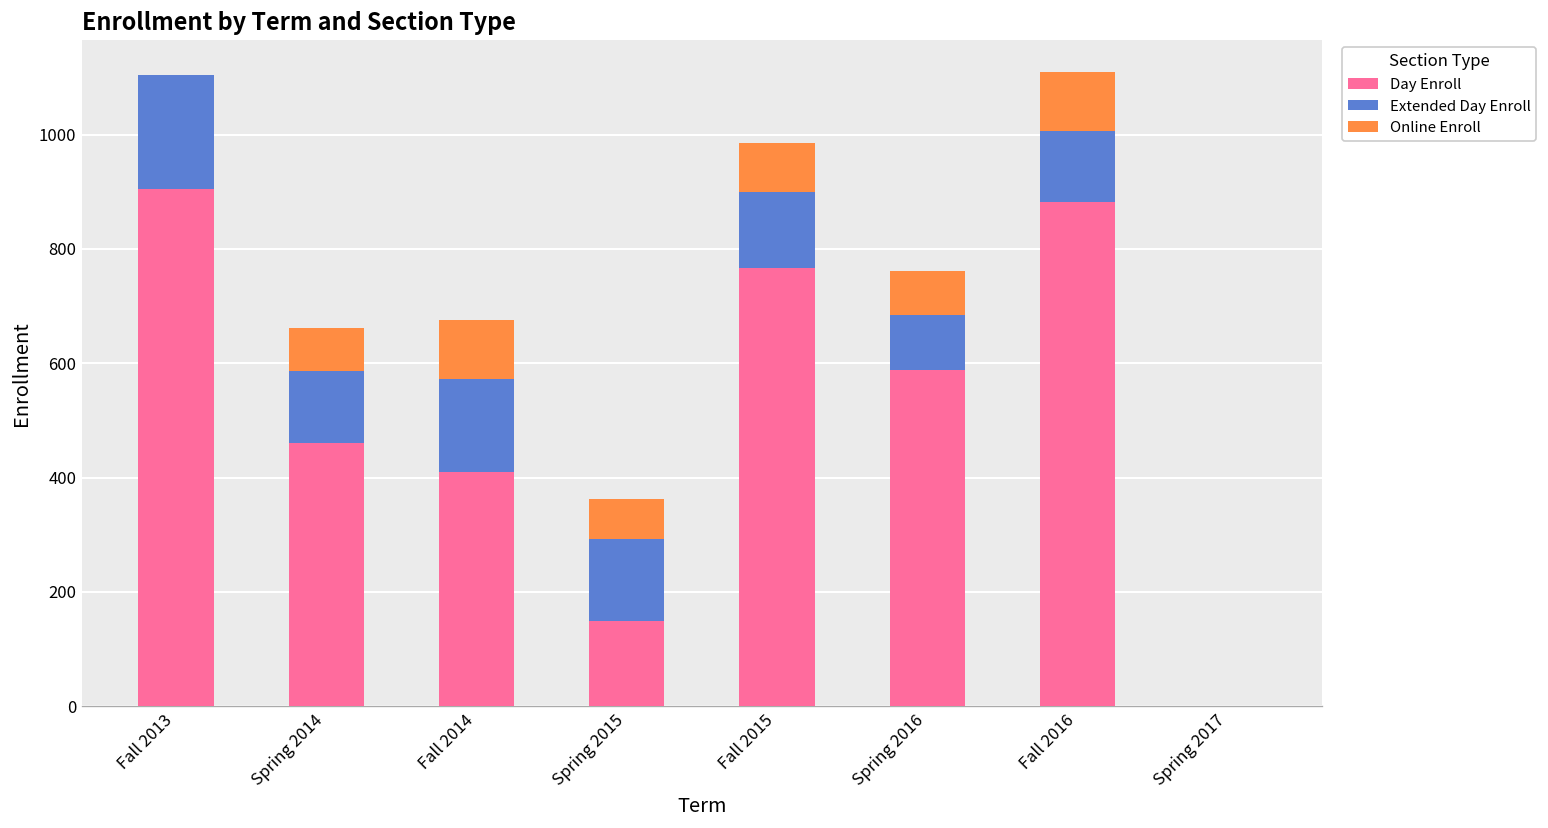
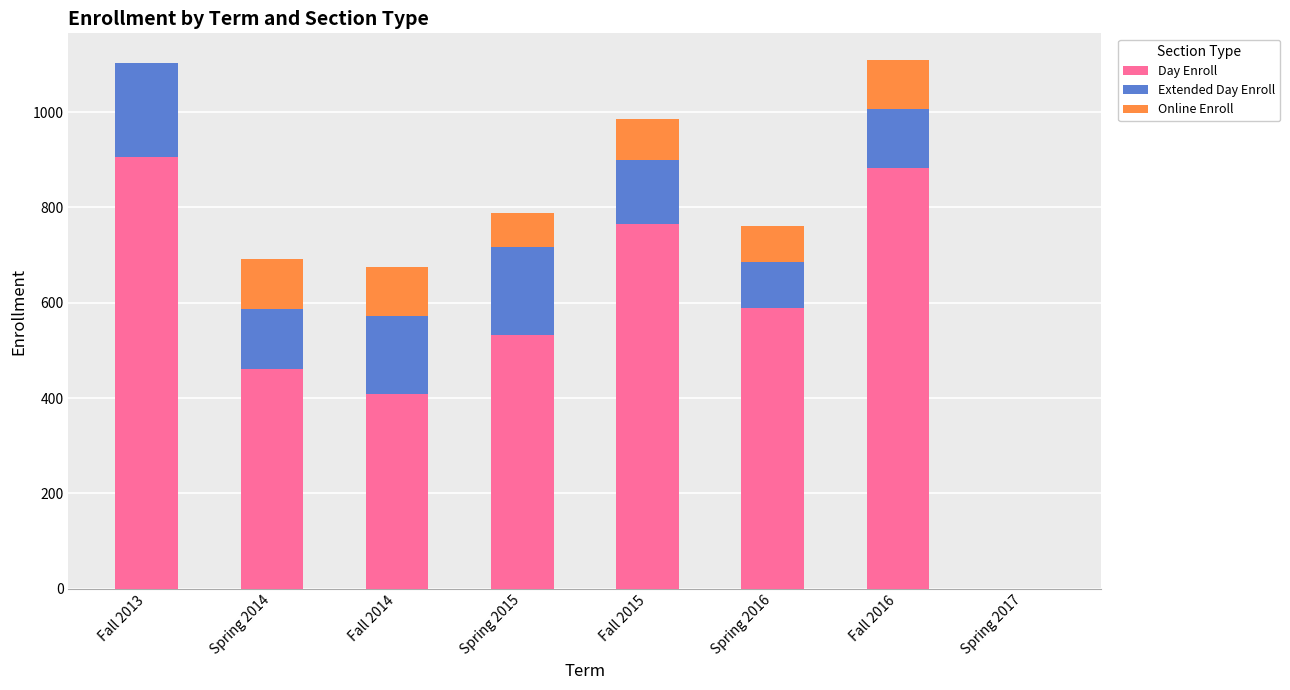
  {
    "Day Enroll": {
      "Fall 2013": 910,
      "Spring 2014": 460,
      "Fall 2014": 410,
-     "Spring 2015": 150,
+     "Spring 2015": 530,
      "Fall 2015": 770,
      "Spring 2016": 590,
      "Fall 2016": 880,
      "Spring 2017": 0
    },
    "Extended Day Enroll": {
      "Fall 2013": 200,
      "Spring 2014": 130,
      "Fall 2014": 160,
-     "Spring 2015": 140,
+     "Spring 2015": 190,
      "Fall 2015": 130,
      "Spring 2016": 100,
      "Fall 2016": 120,
      "Spring 2017": 0
    },
    "Online Enroll": {
      "Fall 2013": 0,
-     "Spring 2014": 80,
+     "Spring 2014": 110,
      "Fall 2014": 100,
      "Spring 2015": 70,
      "Fall 2015": 90,
      "Spring 2016": 80,
      "Fall 2016": 100,
      "Spring 2017": 0
    }
  }
